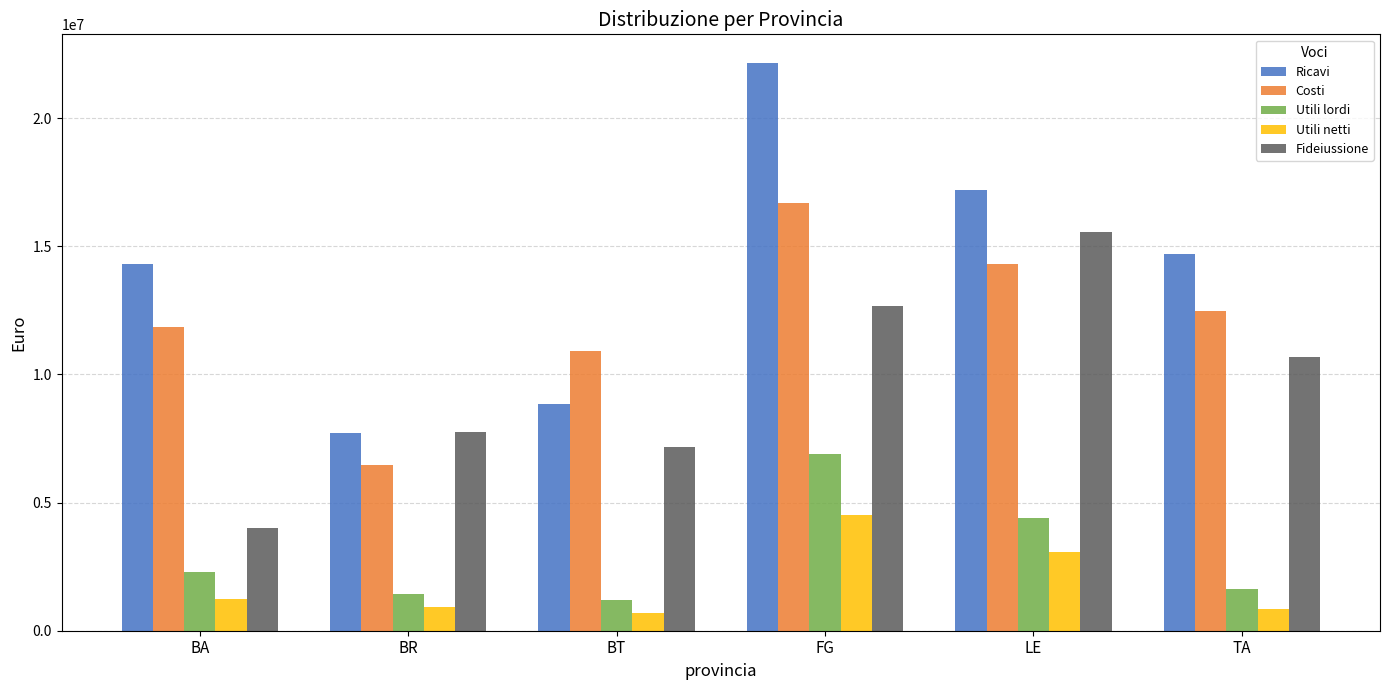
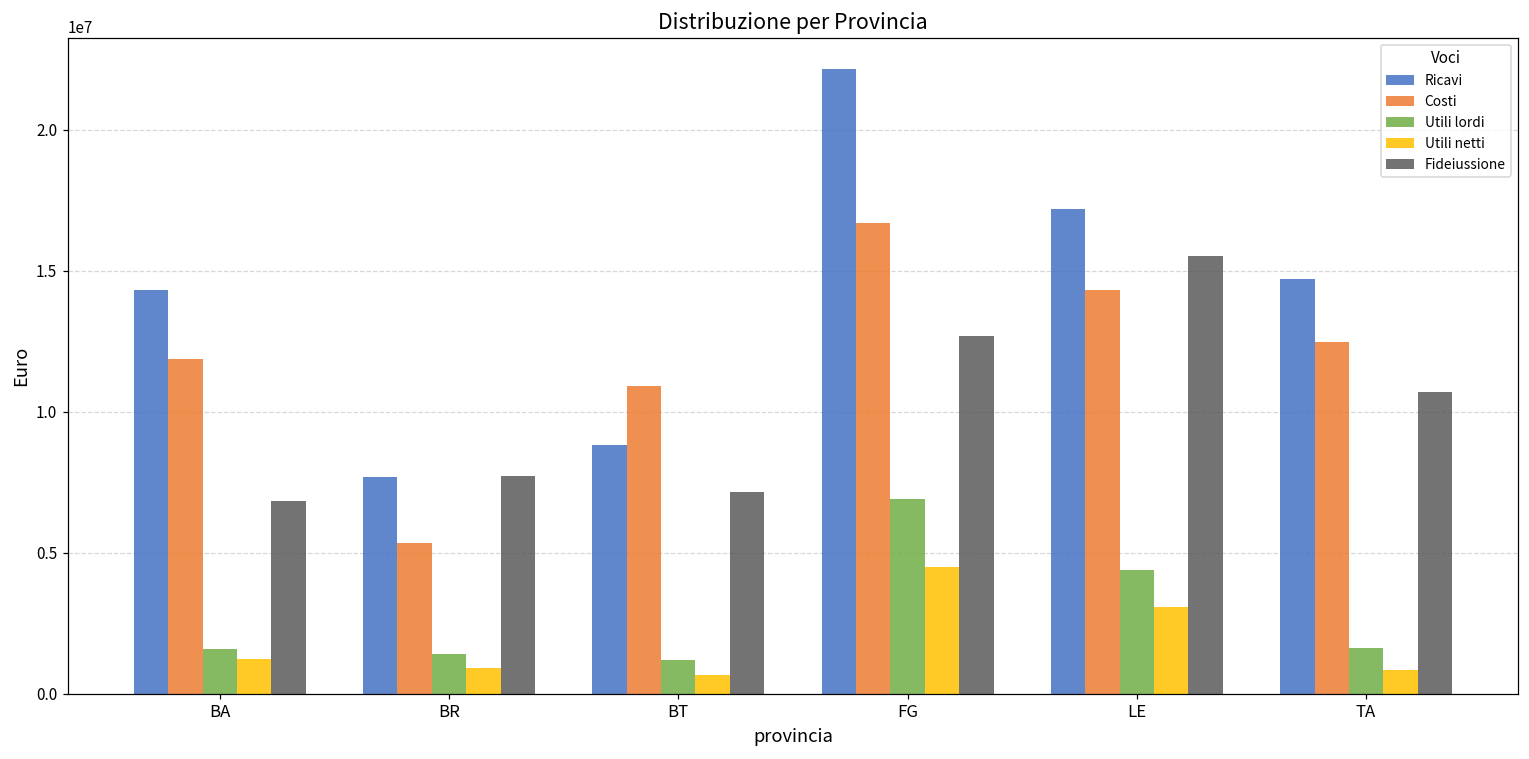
  {
    "Ricavi": {
      "BA": 14300000,
      "BR": 7700000,
      "BT": 8800000,
      "FG": 22200000,
      "LE": 17200000,
      "TA": 14700000
    },
    "Costi": {
      "BA": 11900000,
-     "BR": 6500000,
+     "BR": 5400000,
      "BT": 10900000,
      "FG": 16700000,
      "LE": 14300000,
      "TA": 12500000
    },
    "Utili lordi": {
-     "BA": 2300000,
+     "BA": 1600000,
      "BR": 1400000,
      "BT": 1200000,
      "FG": 6900000,
      "LE": 4400000,
      "TA": 1600000
    },
    "Utili netti": {
      "BA": 1200000,
      "BR": 900000,
      "BT": 700000,
      "FG": 4500000,
      "LE": 3100000,
      "TA": 800000
    },
    "Fideiussione": {
-     "BA": 4000000,
+     "BA": 6800000,
      "BR": 7700000,
      "BT": 7200000,
      "FG": 12700000,
      "LE": 15500000,
      "TA": 10700000
    }
  }
